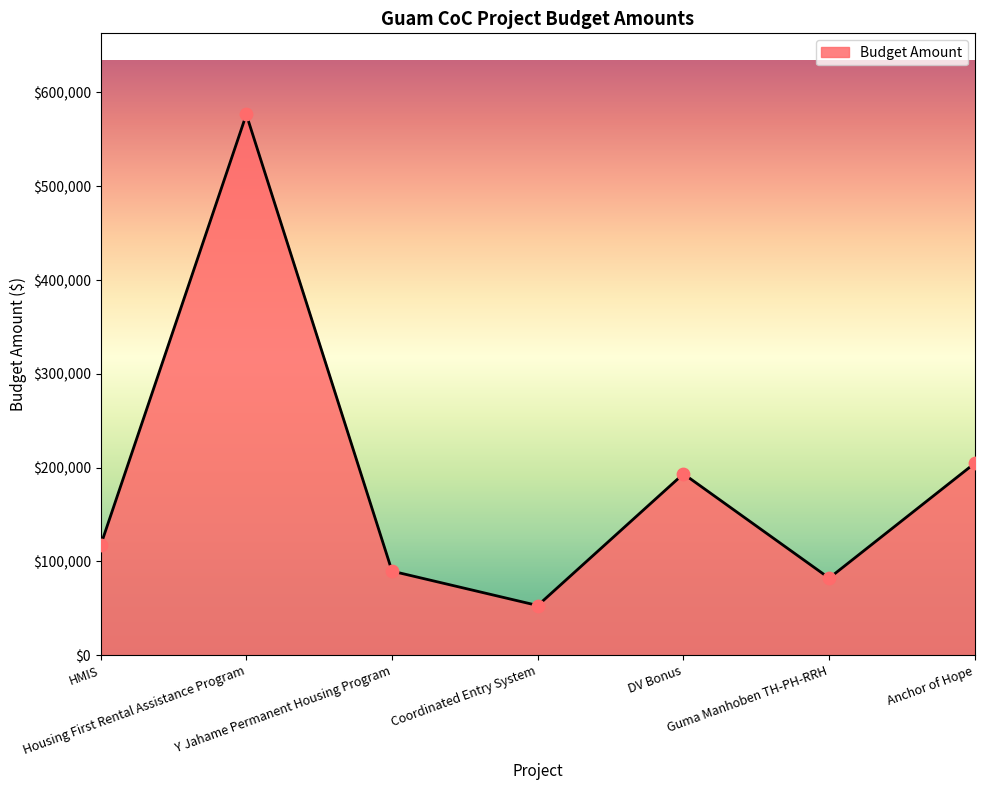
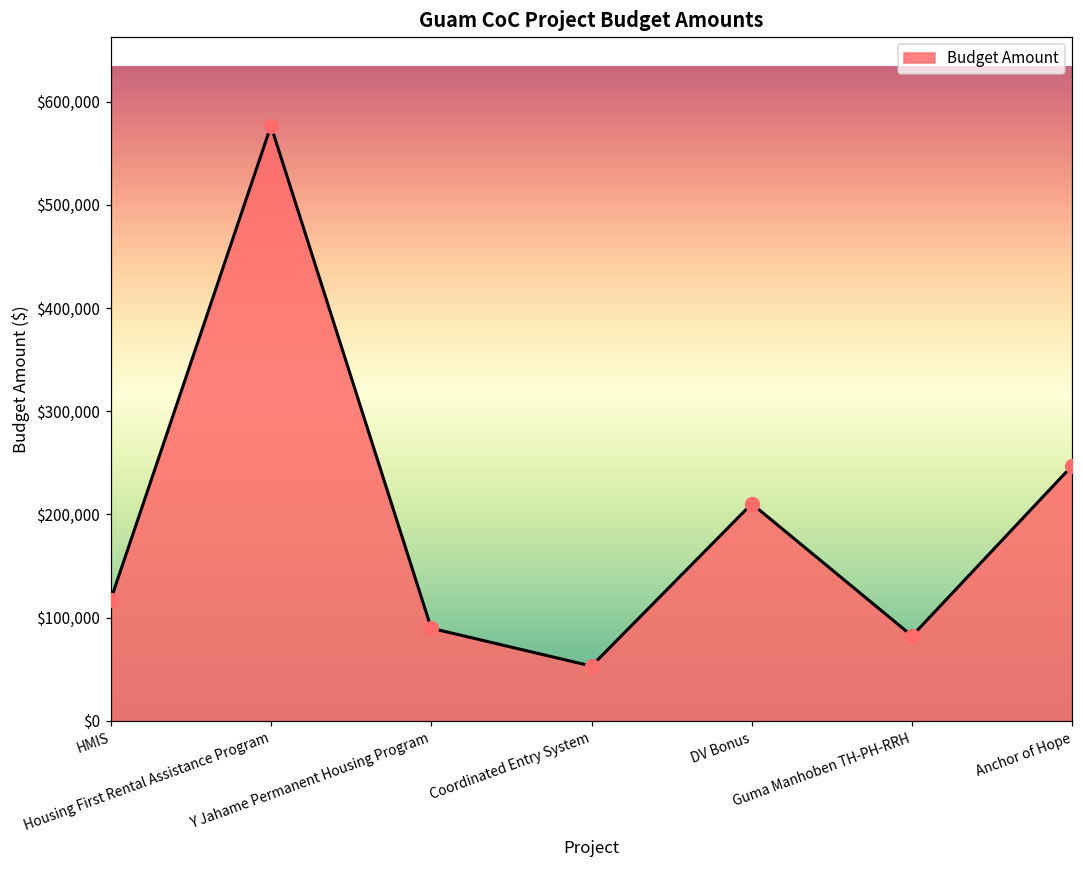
  {
    "HMIS": "$120,000",
    "Housing First Rental Assistance Program": "$580,000",
    "Y Jahame Permanent Housing Program": "$90,000",
    "Coordinated Entry System": "$50,000",
-   "DV Bonus": "$190,000",
+   "DV Bonus": "$210,000",
    "Guma Manhoben TH-PH-RRH": "$80,000",
-   "Anchor of Hope": "$200,000"
+   "Anchor of Hope": "$250,000"
  }
